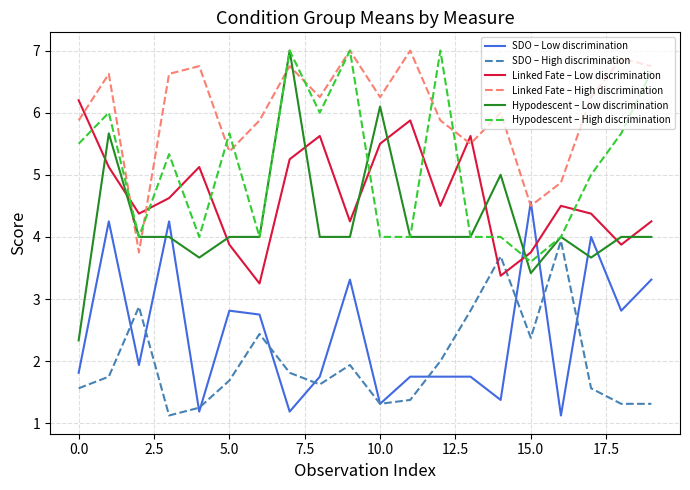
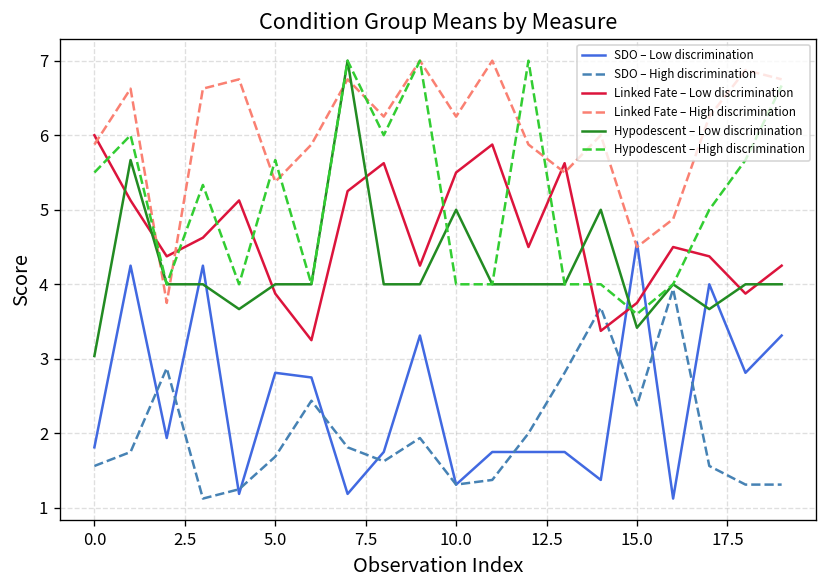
  {
    "Linked Fate – Low discrimination": {
-     "0.0": 6.2,
+     "0.0": 6.0,
      "5.0": 3.9,
      "10.0": 5.5,
      "15.0": 3.8
    },
    "Linked Fate – High discrimination": {
      "0.0": 5.9,
      "5.0": 5.4,
      "10.0": 6.3,
      "15.0": 4.5
    },
    "Hypodescent – Low discrimination": {
-     "0.0": 2.3,
+     "0.0": 3.0,
      "5.0": 4.0,
-     "10.0": 6.1,
+     "10.0": 5.0,
      "15.0": 3.4
    },
    "Hypodescent – High discrimination": {
      "0.0": 5.5,
      "5.0": 5.7,
      "10.0": 4.0,
      "15.0": 3.6
    }
  }
